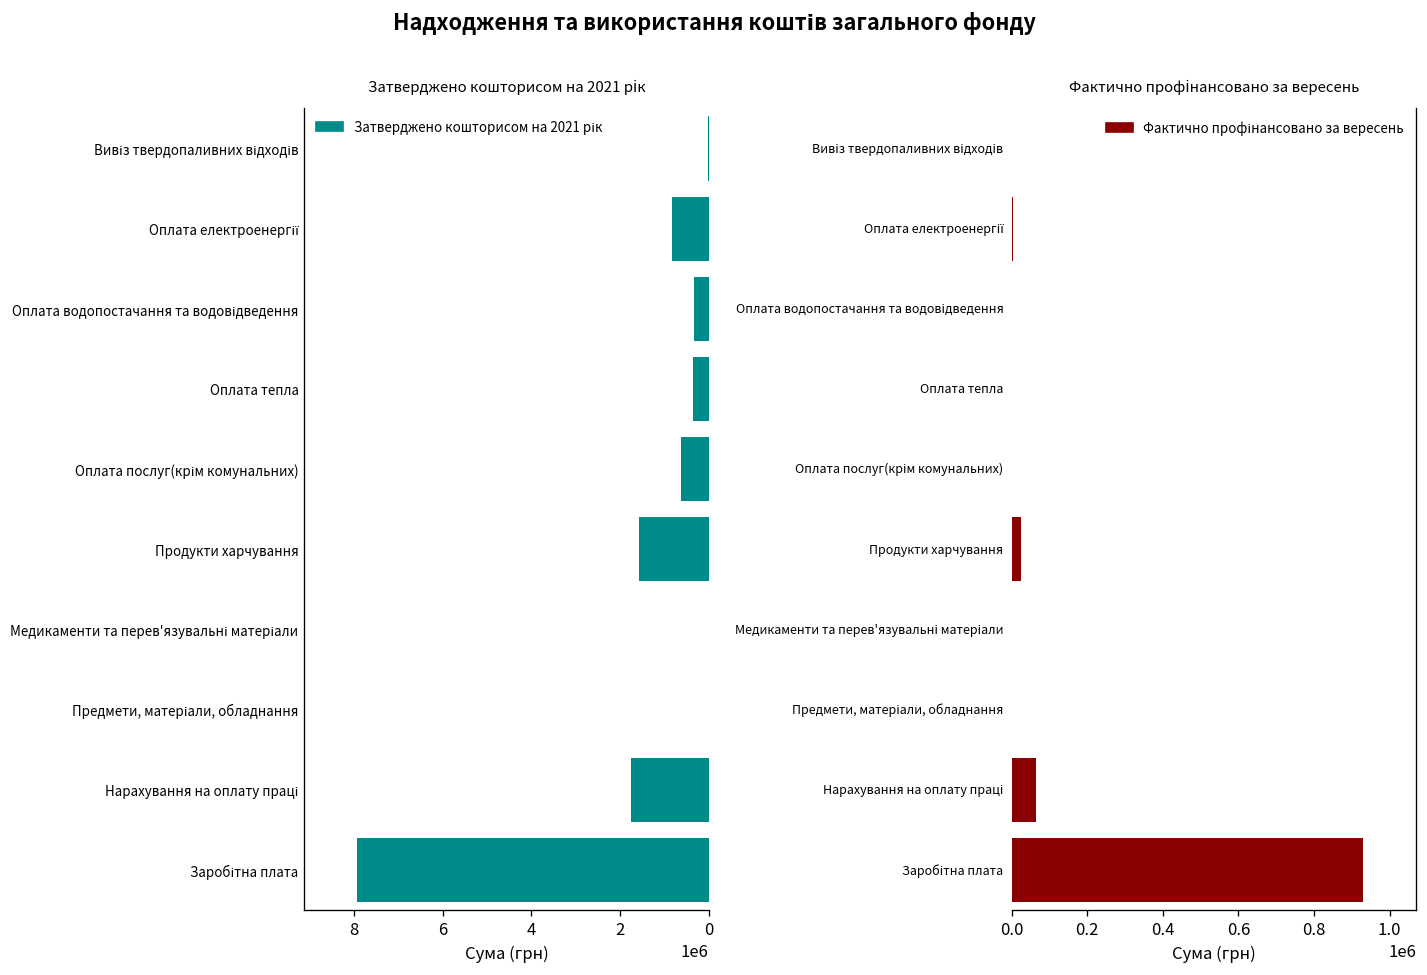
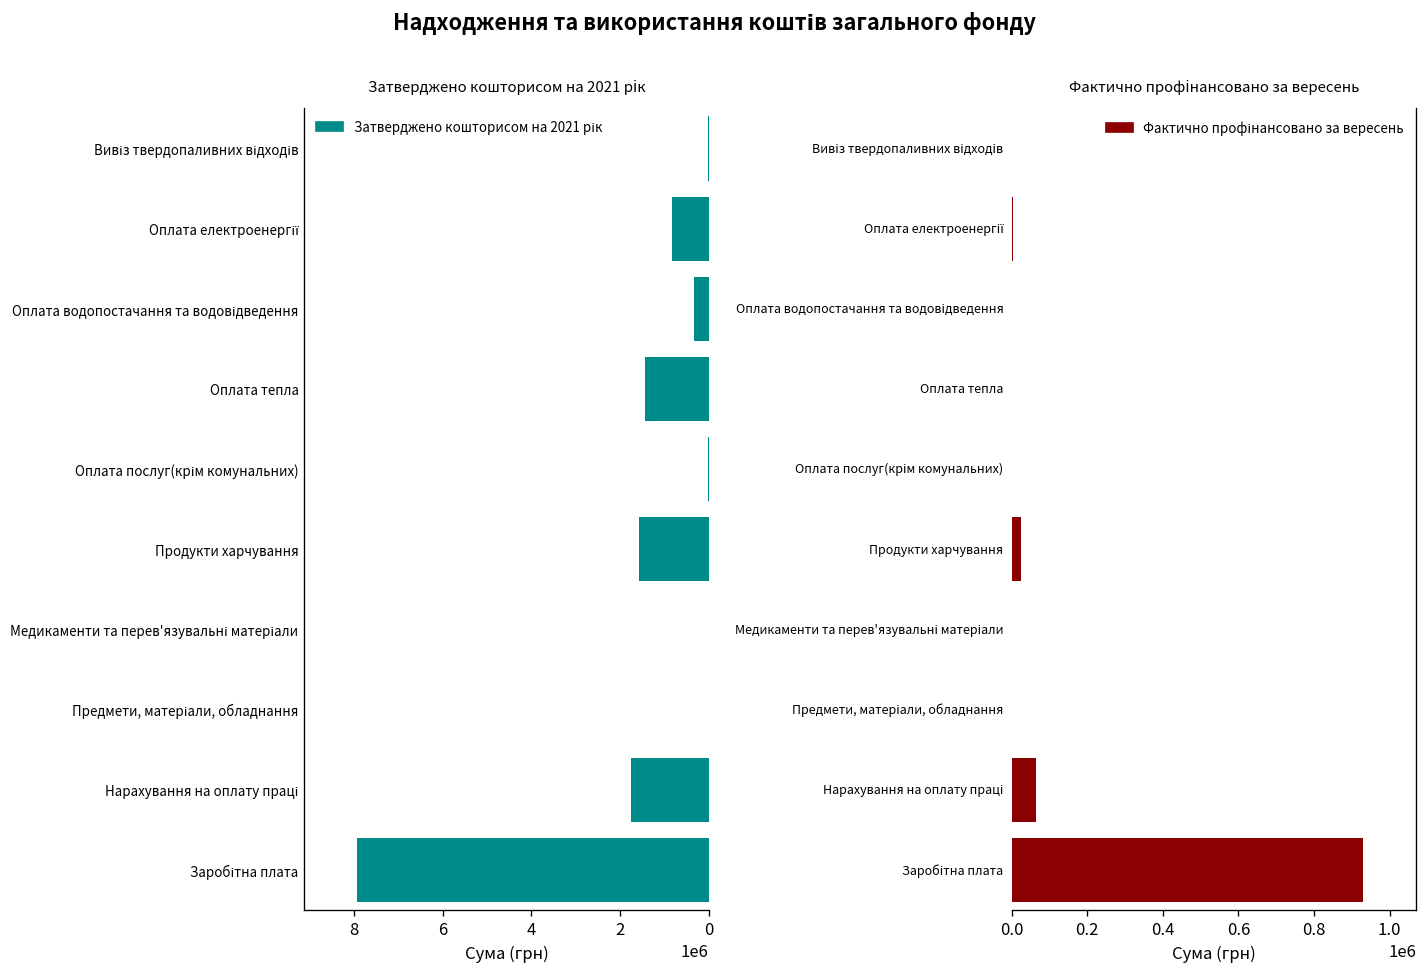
  {
    "Затверджено кошторисом на 2021 рік": {
      "Оплата електроенергії": 800000,
      "Оплата водопостачання та водовідведення": 300000,
-     "Оплата тепла": 300000,
-     "Оплата послуг(крім комунальних)": 600000,
+     "Оплата тепла": 1400000,
+     "Оплата послуг(крім комунальних)": 0,
      "Продукти харчування": 1600000,
      "Нарахування на оплату праці": 1700000,
      "Заробітна плата": 7900000
    }
  }
